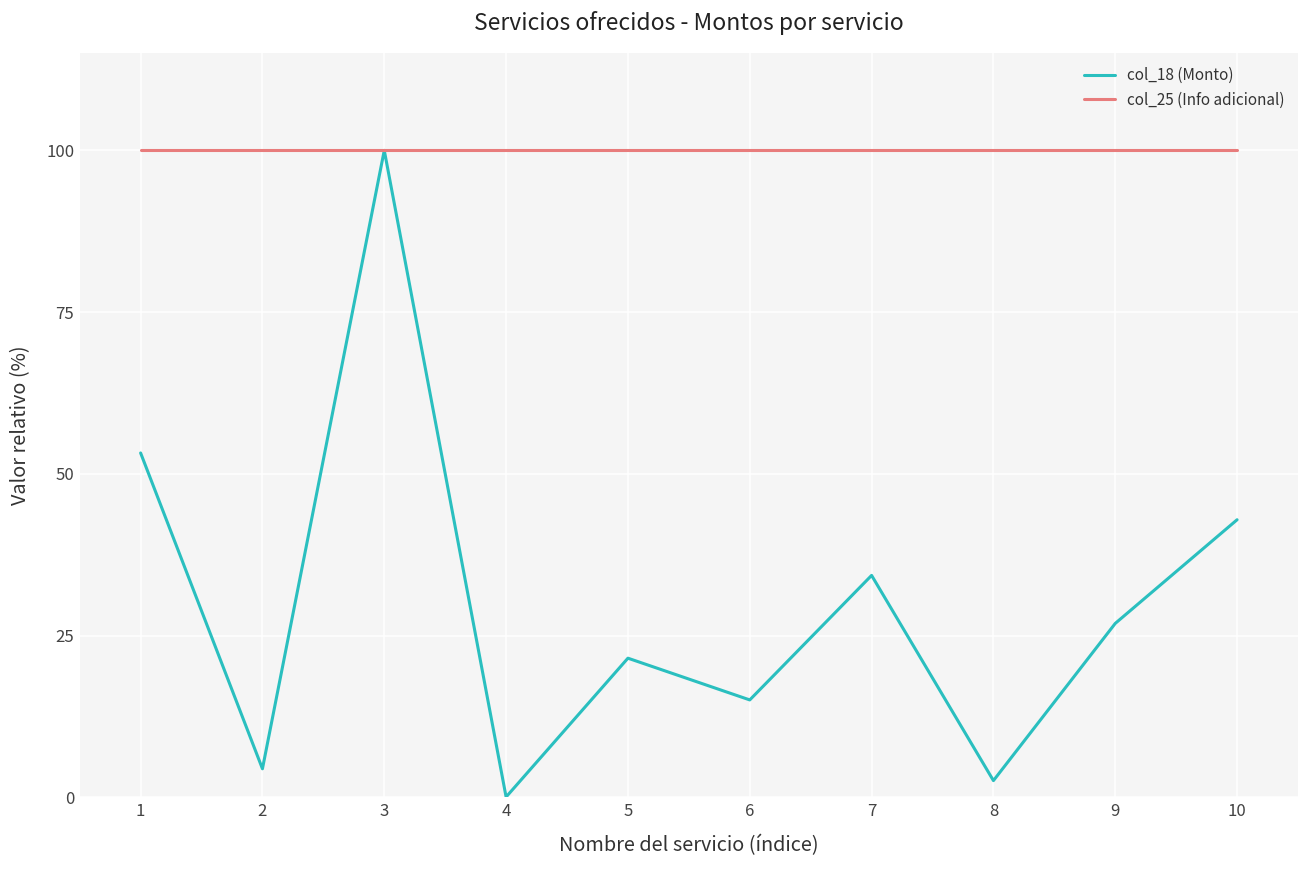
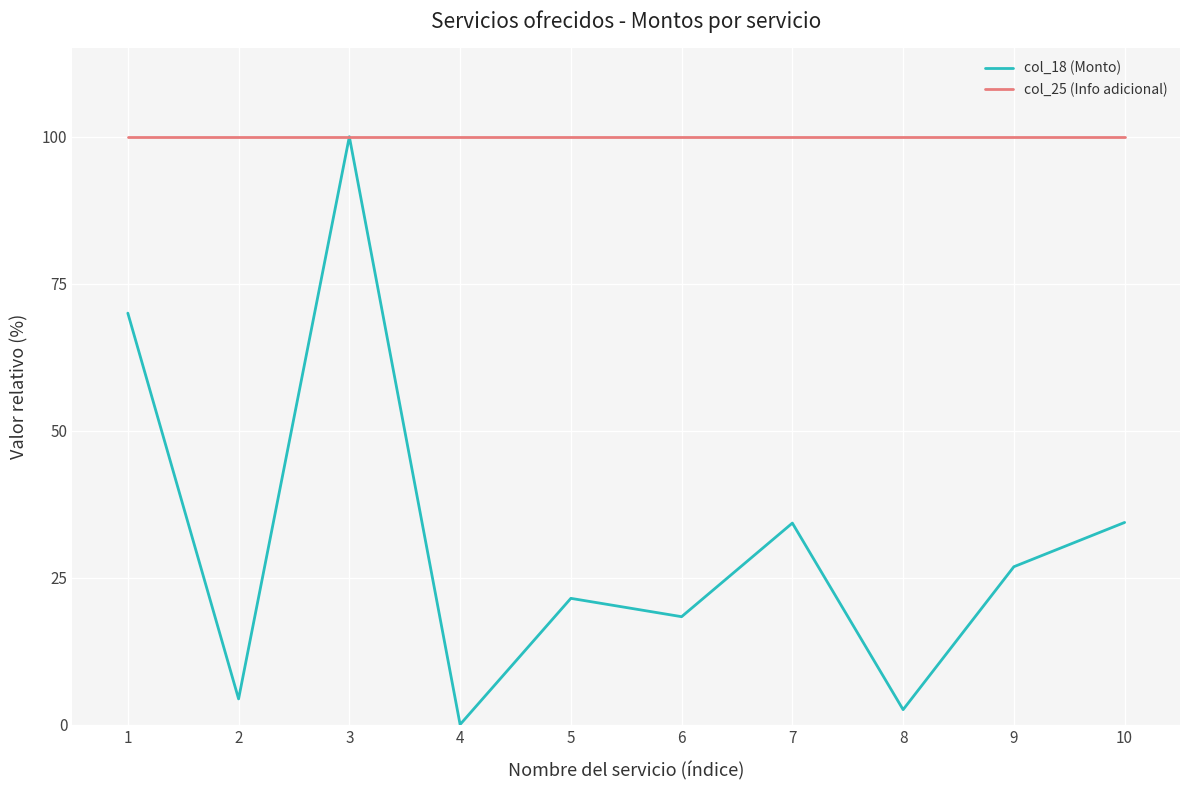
  {
    "col_18 (Monto)": {
-     "1": 53,
+     "1": 70,
      "2": 4,
      "4": 0,
      "5": 22,
-     "6": 15,
+     "6": 18,
      "7": 34,
      "8": 3,
      "9": 27,
-     "10": 43
+     "10": 34
    },
    "col_25 (Info adicional)": {
      "1": 100,
      "2": 100,
      "4": 100,
      "5": 100,
      "6": 100,
      "7": 100,
      "8": 100,
      "9": 100,
      "10": 100
    }
  }
